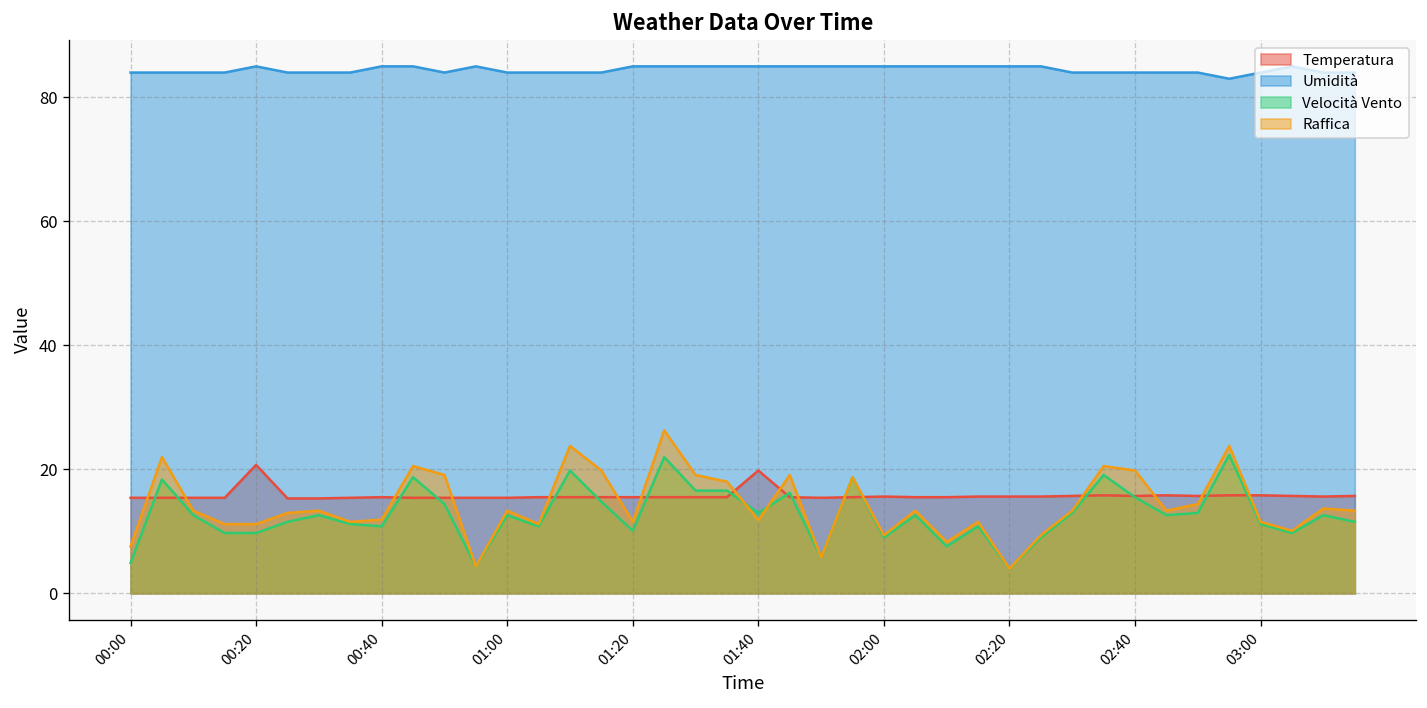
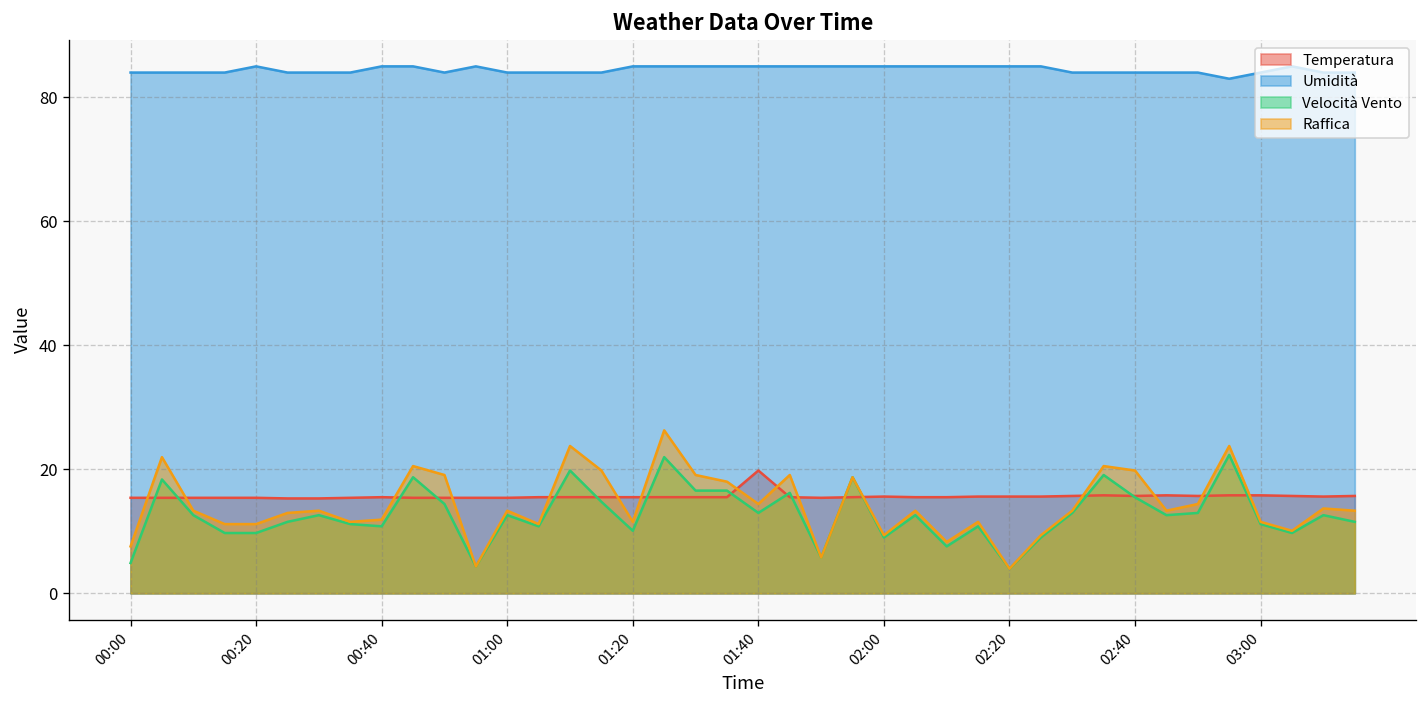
  {
    "Temperatura": {
      "00:00": 15,
-     "00:20": 21,
+     "00:20": 15,
      "00:40": 16,
      "01:00": 15,
      "01:20": 16,
      "01:40": 20,
      "02:00": 16,
      "02:20": 16,
      "03:00": 16
    },
    "Umidità": {
      "00:00": 84,
      "00:20": 85,
      "00:40": 85,
      "01:00": 84,
      "01:20": 85,
      "01:40": 85,
      "02:00": 85,
      "02:20": 85,
      "02:40": 84
    },
    "Velocità Vento": {
      "00:00": 5,
      "00:20": 10,
      "00:40": 11,
      "01:00": 13,
      "01:20": 10,
      "01:40": 13
    },
    "Raffica": {
      "00:00": 8,
      "00:20": 11,
      "00:40": 12,
      "01:00": 13,
      "01:20": 12,
-     "01:40": 12,
+     "01:40": 14,
      "02:40": 20
    }
  }
